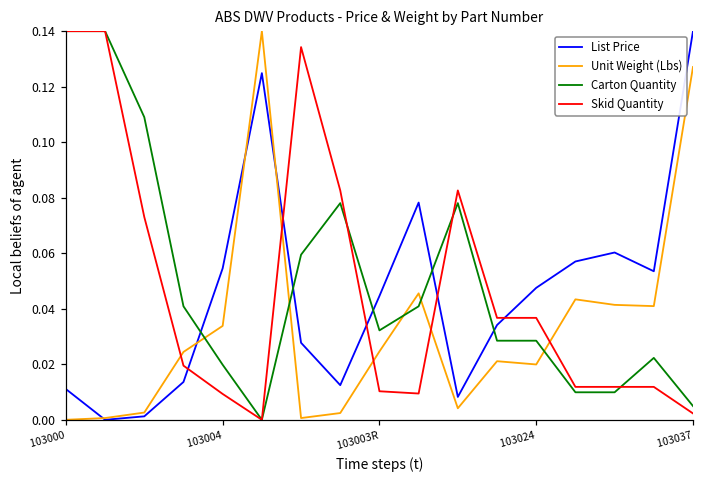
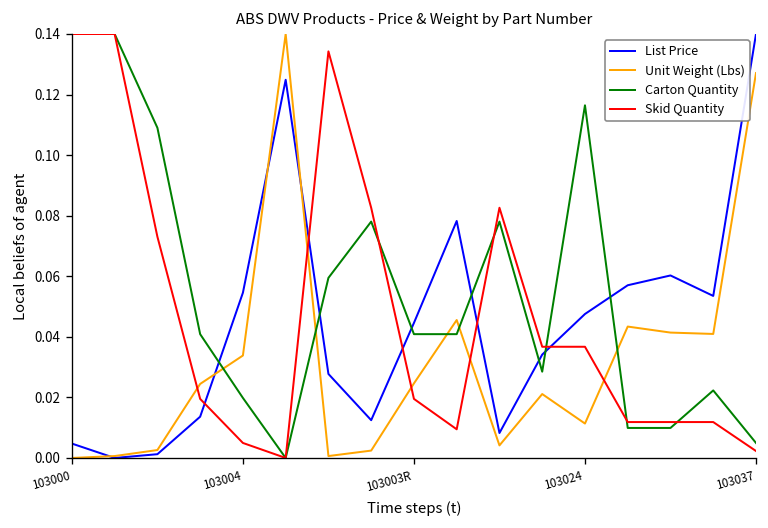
  {
    "List Price": {
-     "103000": 0.011,
+     "103000": 0.005,
      "103004": 0.055,
      "103003R": 0.045,
      "103024": 0.048,
      "103037": 0.140
    },
    "Unit Weight (Lbs)": {
      "103000": 0.000,
      "103004": 0.034,
      "103003R": 0.025,
-     "103024": 0.020,
+     "103024": 0.011,
      "103037": 0.127
    },
    "Carton Quantity": {
      "103004": 0.020,
-     "103003R": 0.032,
-     "103024": 0.028,
+     "103003R": 0.041,
+     "103024": 0.116,
      "103037": 0.005
    },
    "Skid Quantity": {
-     "103004": 0.009,
-     "103003R": 0.010,
+     "103004": 0.005,
+     "103003R": 0.020,
      "103024": 0.037,
      "103037": 0.002
    }
  }
